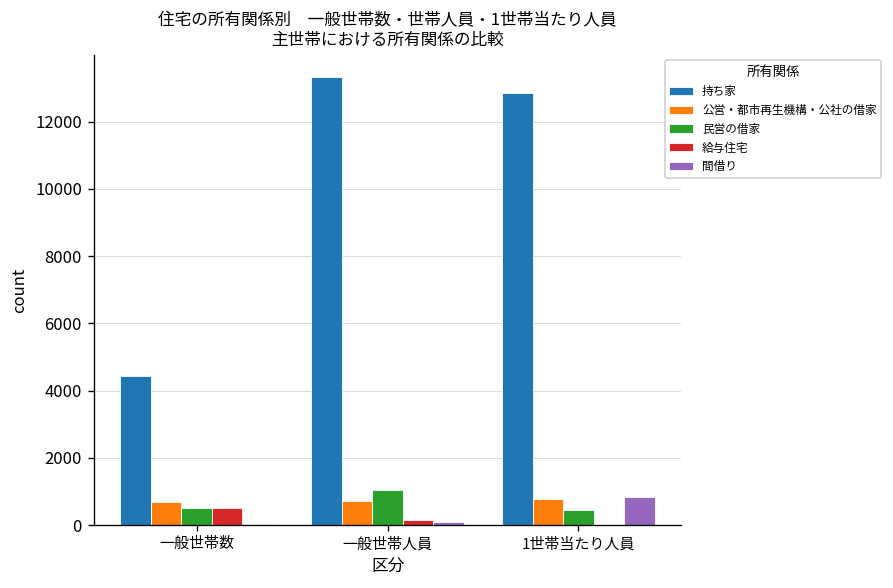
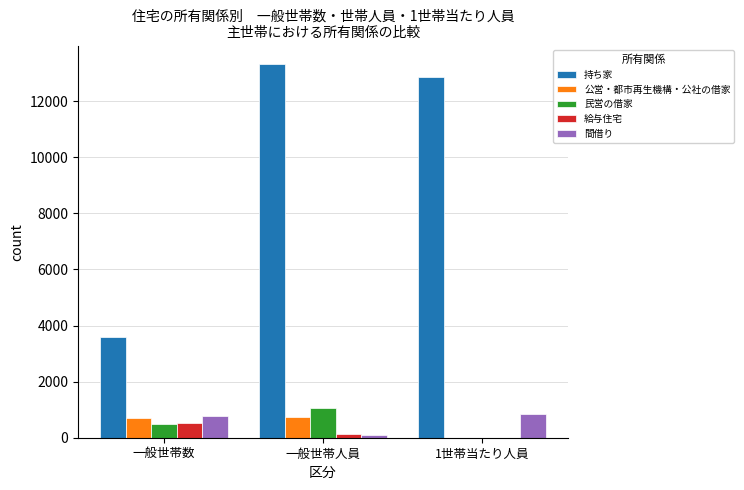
  {
    "持ち家": {
-     "一般世帯数": 4400,
+     "一般世帯数": 3600,
      "一般世帯人員": 13300,
      "1世帯当たり人員": 12900
    },
    "公営・都市再生機構・公社の借家": {
      "一般世帯数": 700,
      "一般世帯人員": 700,
-     "1世帯当たり人員": 800
+     "1世帯当たり人員": 0
    },
    "民営の借家": {
      "一般世帯数": 500,
      "一般世帯人員": 1100,
-     "1世帯当たり人員": 500
+     "1世帯当たり人員": 0
    },
    "給与住宅": {
      "一般世帯数": 500,
      "一般世帯人員": 100
    },
    "間借り": {
-     "一般世帯数": 0,
+     "一般世帯数": 800,
      "一般世帯人員": 100,
      "1世帯当たり人員": 800
    }
  }
